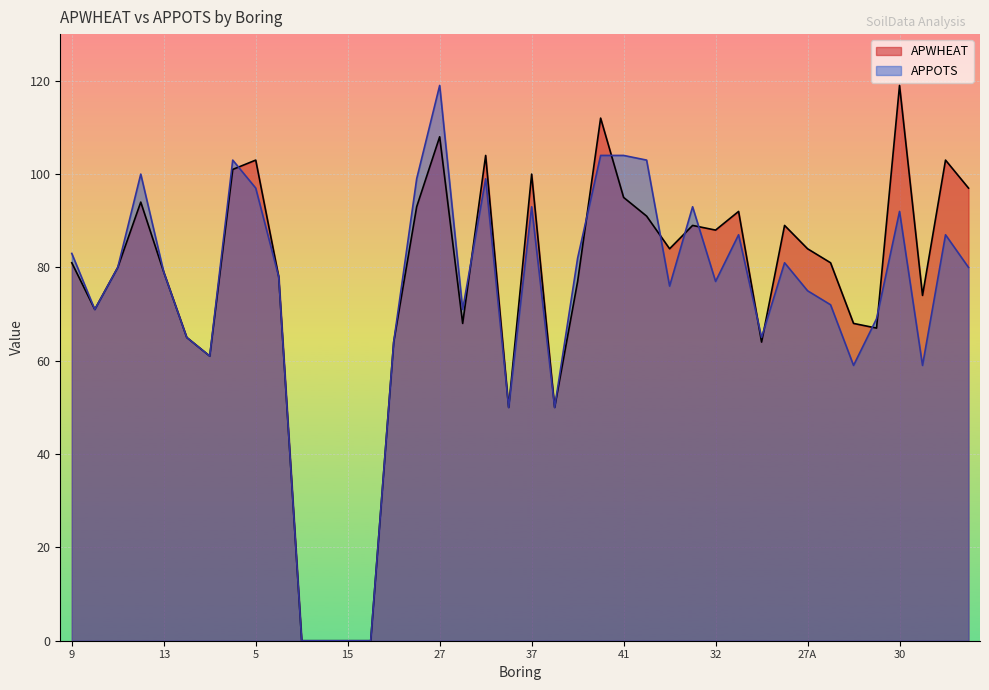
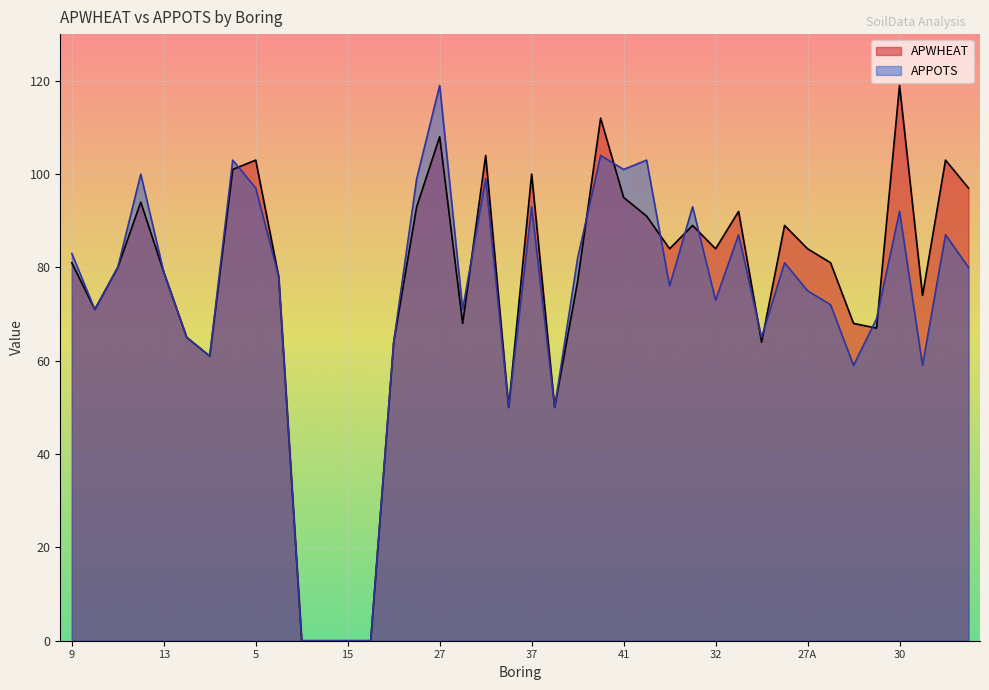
  {
    "APWHEAT": {
      "9": 81,
      "5": 103,
      "27": 108,
      "37": 100,
      "41": 95,
-     "32": 88,
+     "32": 84,
      "27A": 84,
      "30": 119
    },
    "APPOTS": {
      "9": 83,
      "5": 97,
      "27": 119,
      "37": 93,
-     "41": 104,
-     "32": 77,
+     "41": 101,
+     "32": 73,
      "27A": 75,
      "30": 92
    }
  }
